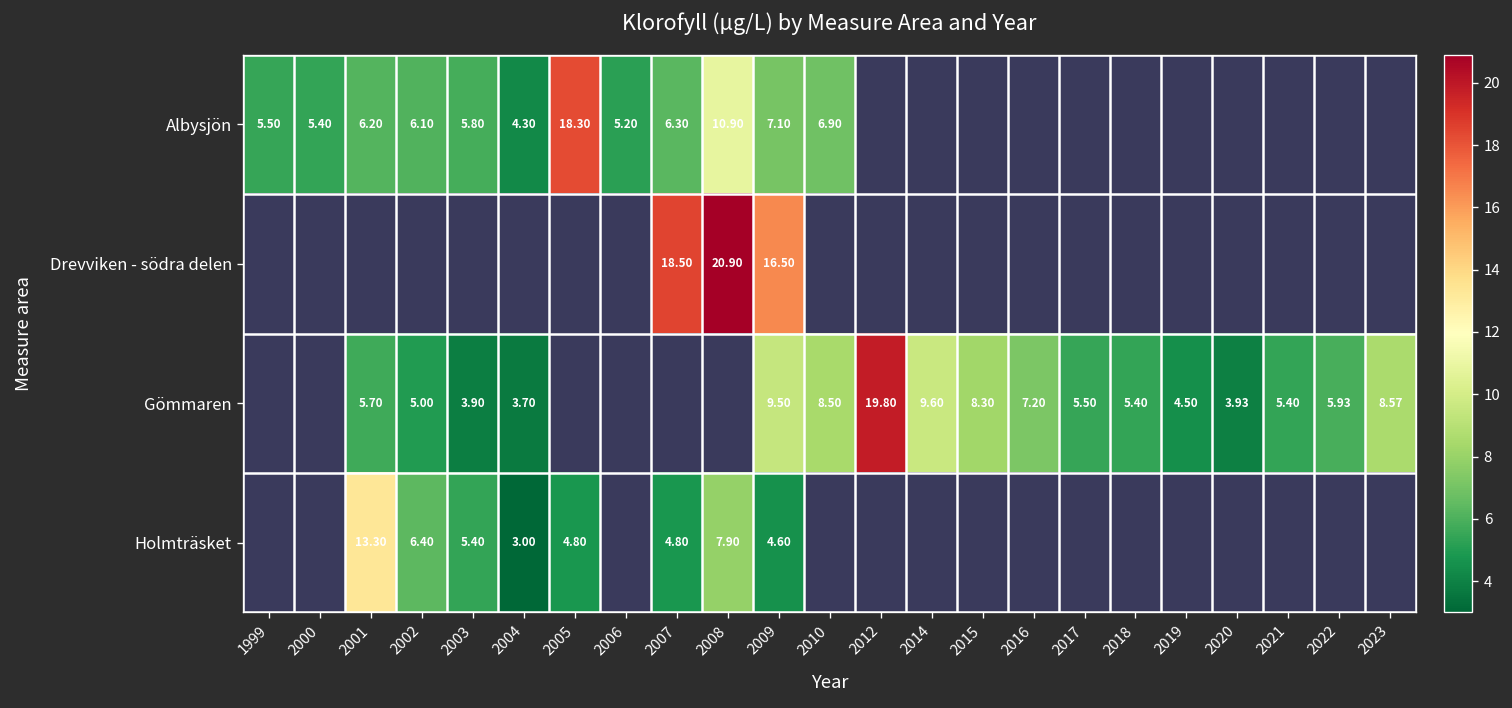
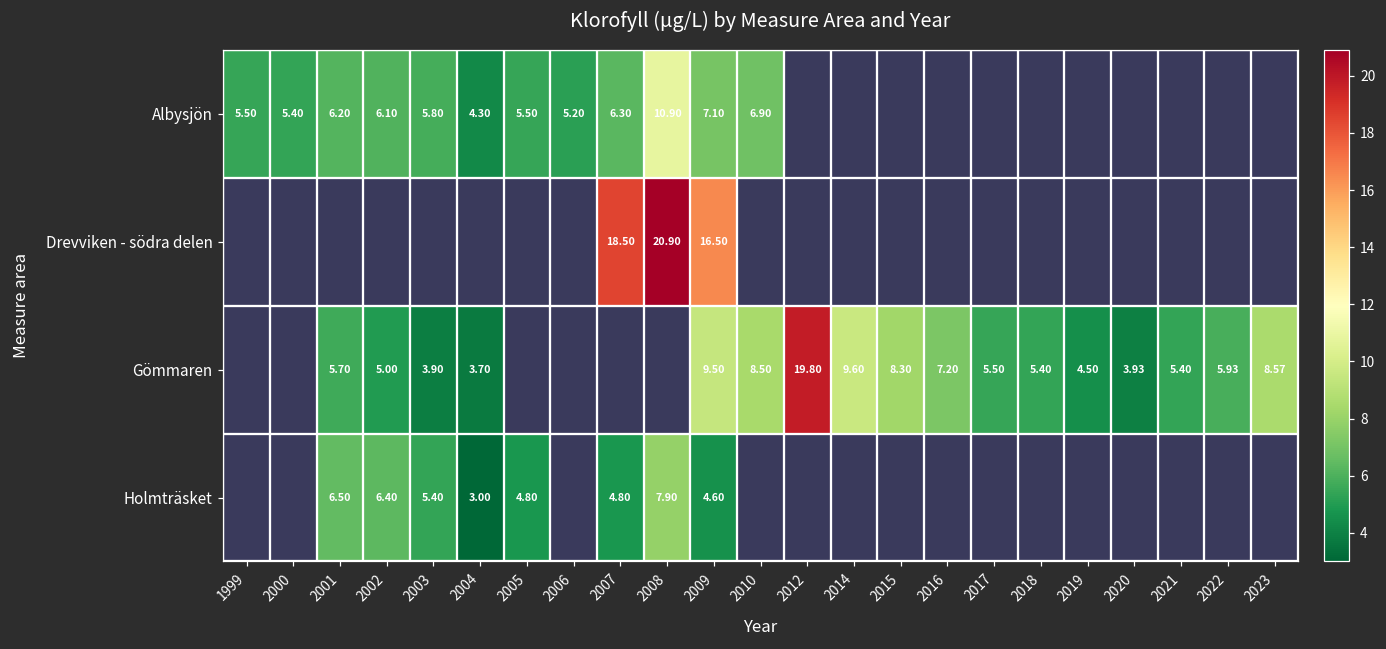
  {
    "Albysjön": {
      "1999": 5.50,
      "2000": 5.40,
      "2001": 6.20,
      "2002": 6.10,
      "2003": 5.80,
      "2004": 4.30,
-     "2005": 18.30,
+     "2005": 5.50,
      "2006": 5.20,
      "2007": 6.30,
      "2008": 10.90,
      "2009": 7.10,
      "2010": 6.90
    },
    "Drevviken - södra delen": {
      "2007": 18.50,
      "2008": 20.90,
      "2009": 16.50
    },
    "Gömmaren": {
      "2001": 5.70,
      "2002": 5.00,
      "2003": 3.90,
      "2004": 3.70,
      "2009": 9.50,
      "2010": 8.50,
      "2012": 19.80,
      "2014": 9.60,
      "2015": 8.30,
      "2016": 7.20,
      "2017": 5.50,
      "2018": 5.40,
      "2019": 4.50,
      "2020": 3.93,
      "2021": 5.40,
      "2022": 5.93,
      "2023": 8.57
    },
    "Holmträsket": {
-     "2001": 13.30,
+     "2001": 6.50,
      "2002": 6.40,
      "2003": 5.40,
      "2004": 3.00,
      "2005": 4.80,
      "2007": 4.80,
      "2008": 7.90,
      "2009": 4.60
    }
  }
